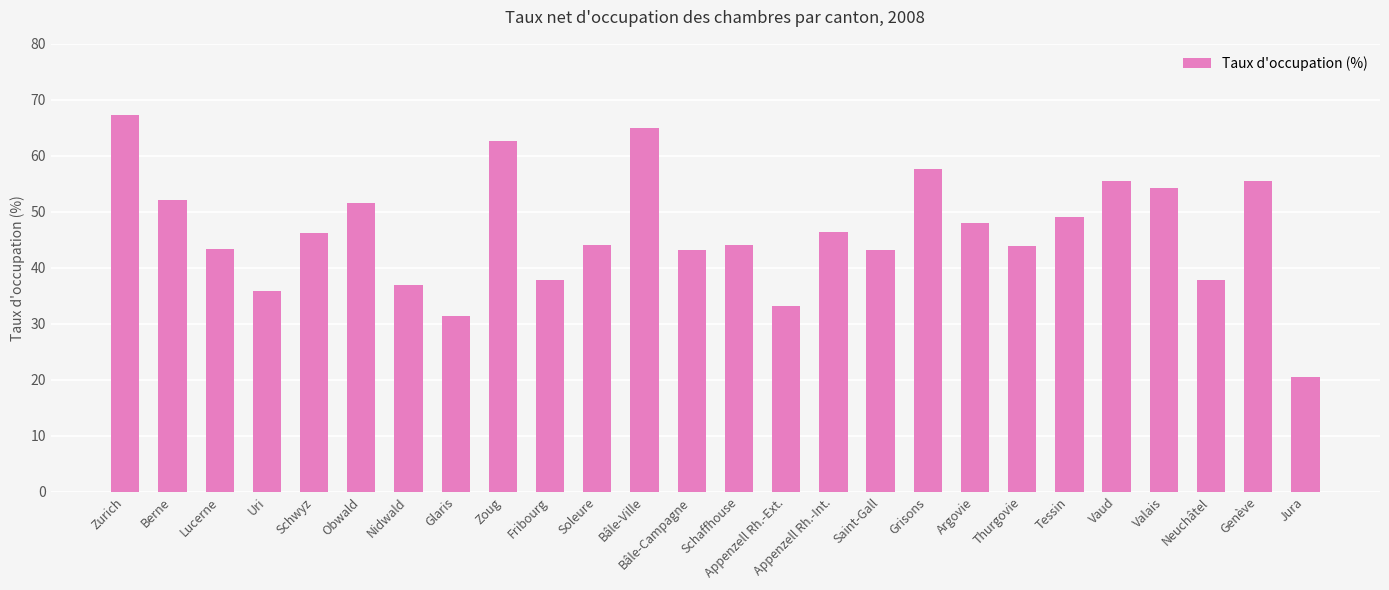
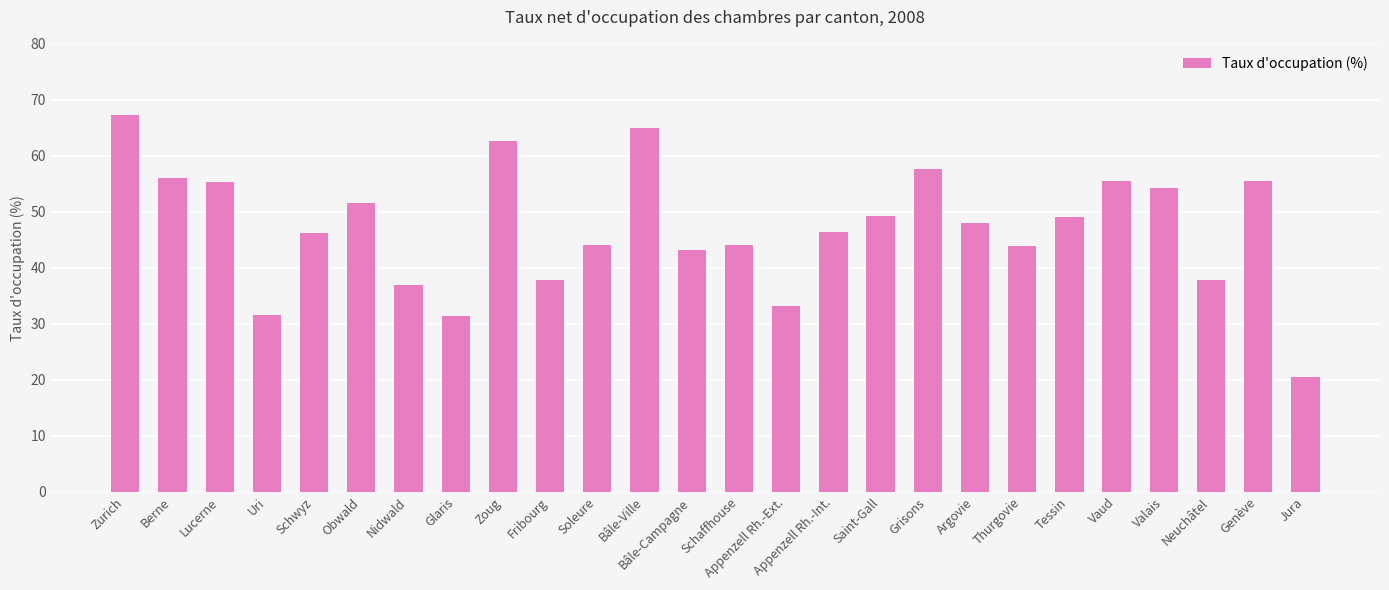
  {
    "Zurich": 67,
-   "Berne": 52,
-   "Lucerne": 43,
-   "Uri": 36,
+   "Berne": 56,
+   "Lucerne": 55,
+   "Uri": 31,
    "Schwyz": 46,
    "Obwald": 52,
    "Nidwald": 37,
    "Glaris": 31,
    "Zoug": 63,
    "Fribourg": 38,
    "Soleure": 44,
    "Bâle-Ville": 65,
    "Bâle-Campagne": 43,
    "Schaffhouse": 44,
    "Appenzell Rh.-Ext.": 33,
    "Appenzell Rh.-Int.": 46,
-   "Saint-Gall": 43,
+   "Saint-Gall": 49,
    "Grisons": 58,
    "Argovie": 48,
    "Thurgovie": 44,
    "Tessin": 49,
    "Vaud": 56,
    "Valais": 54,
    "Neuchâtel": 38,
    "Genève": 56,
    "Jura": 20
  }
